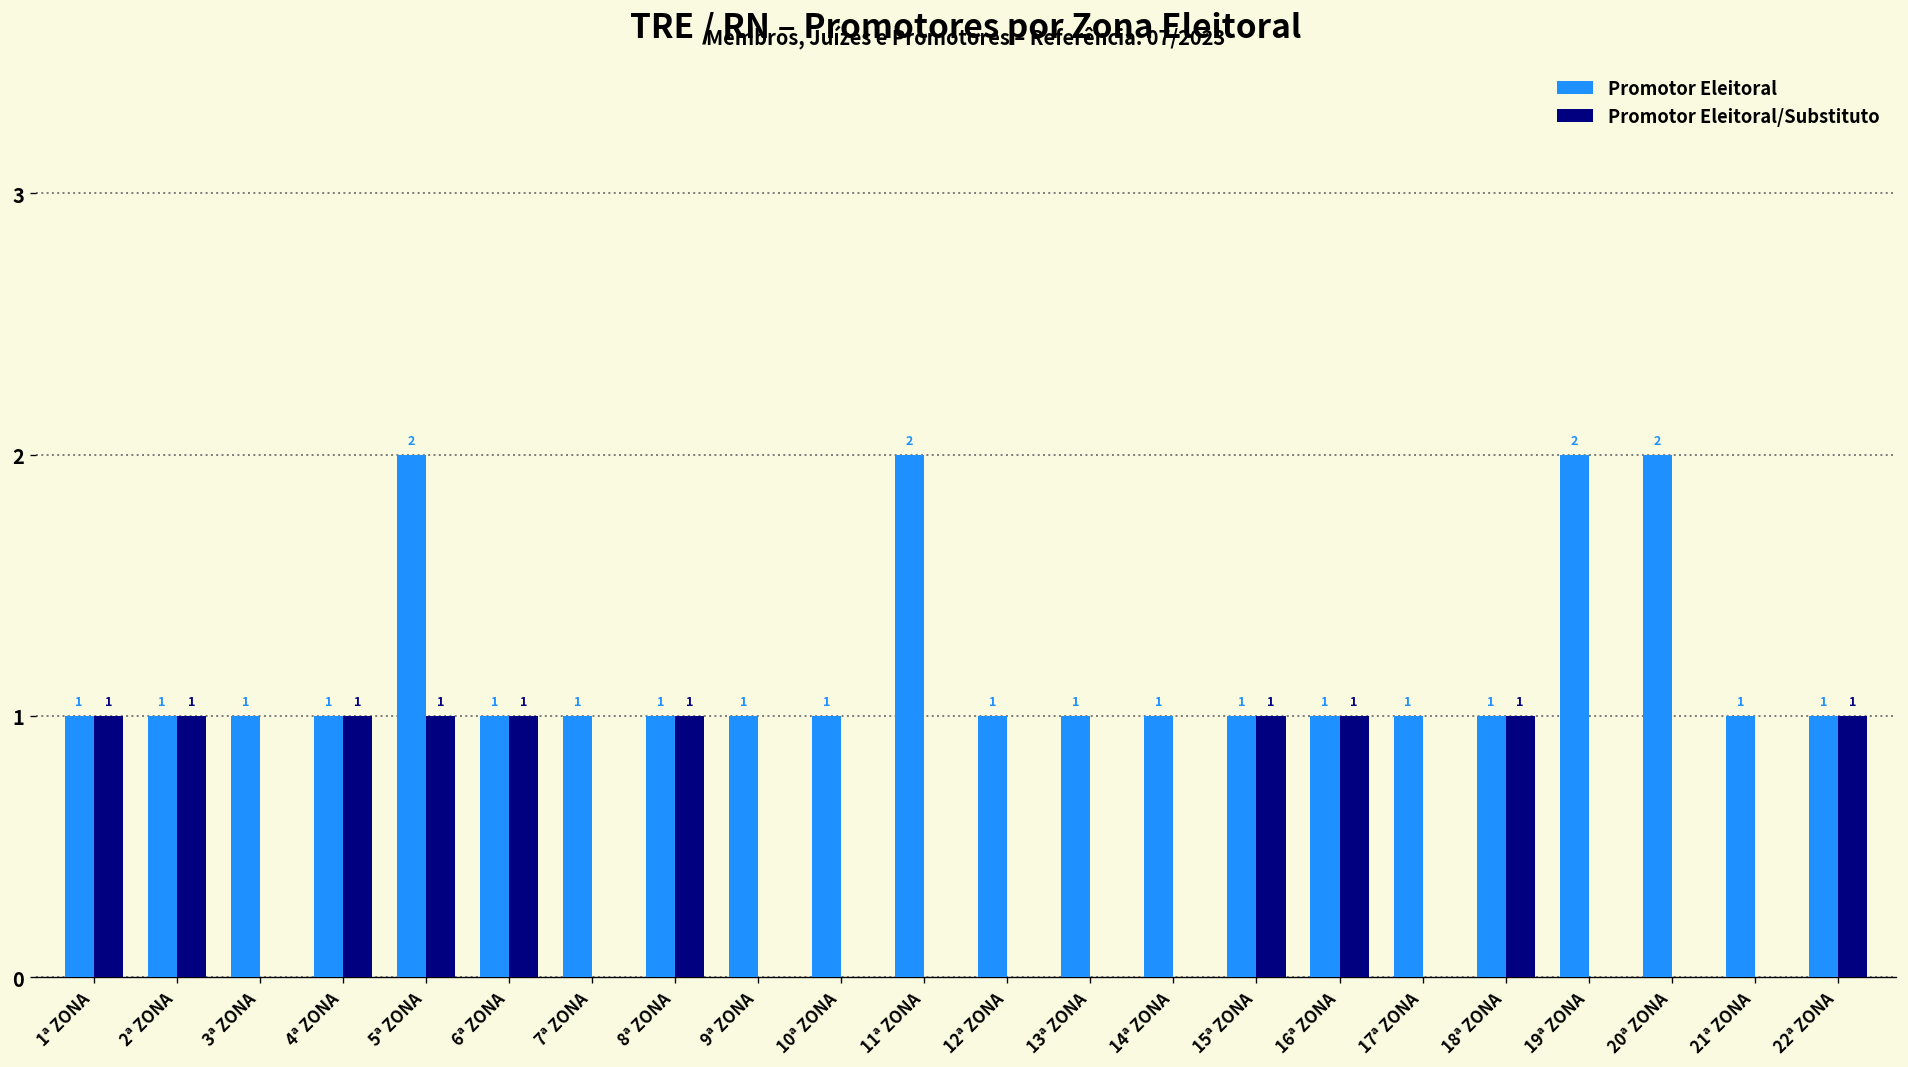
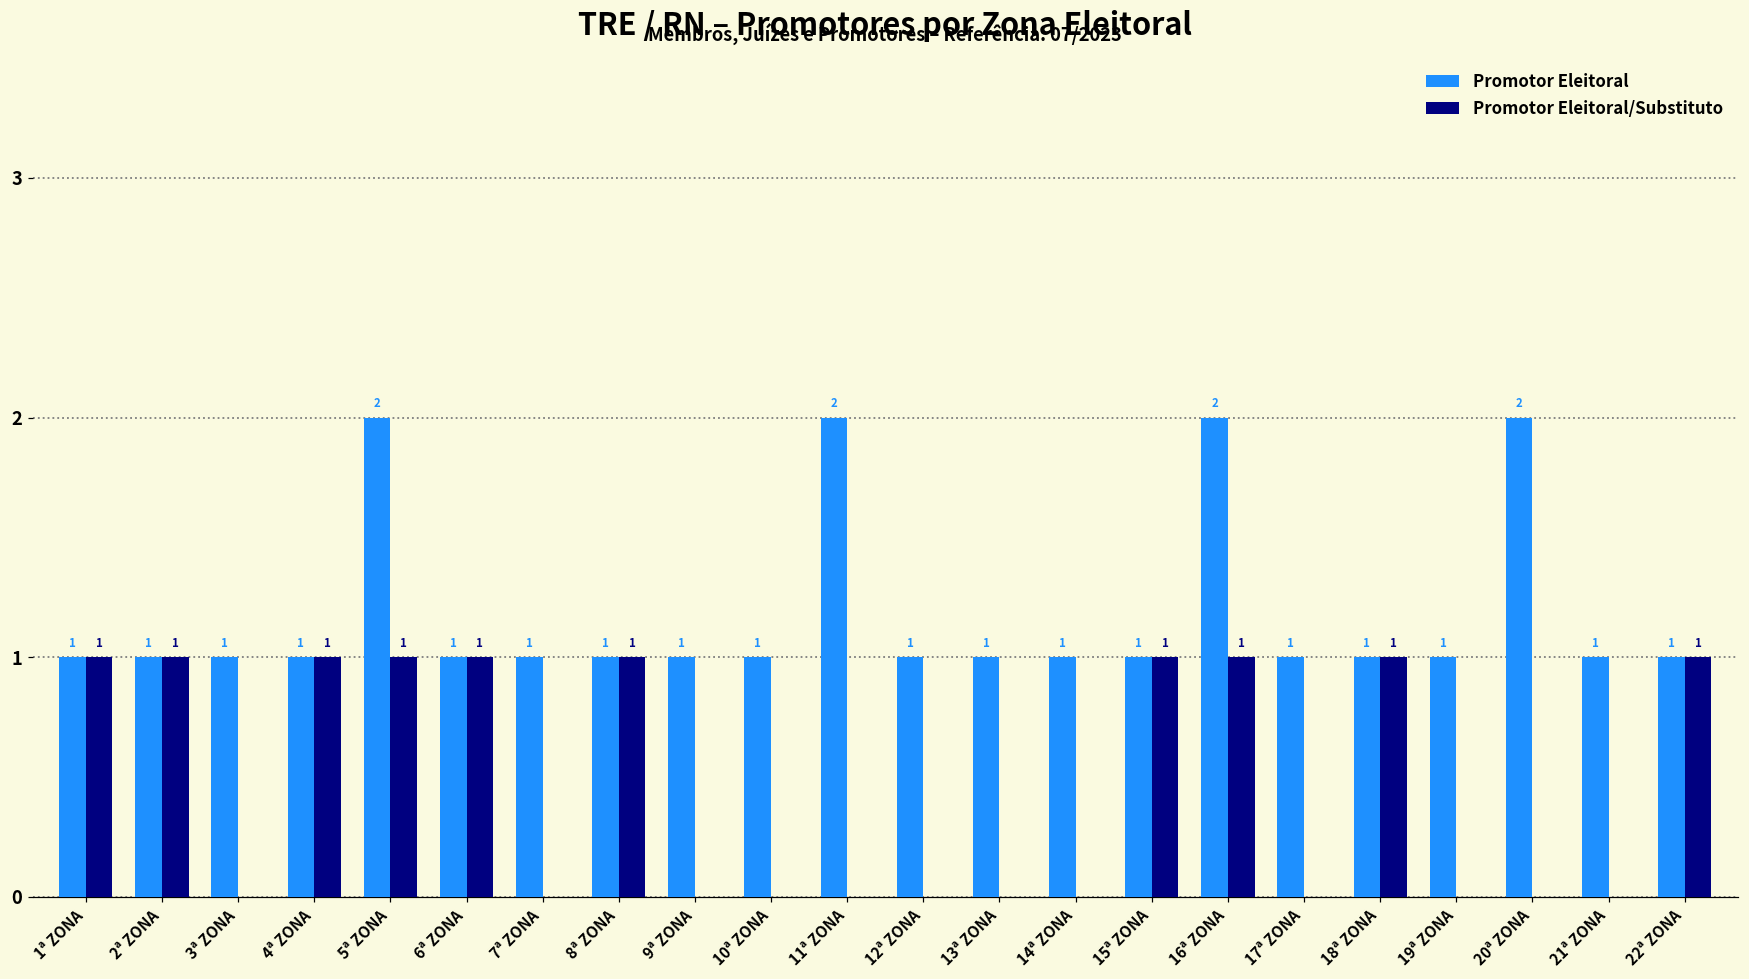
  {
    "Promotor Eleitoral": {
      "1ª ZONA": 1,
      "2ª ZONA": 1,
      "3ª ZONA": 1,
      "4ª ZONA": 1,
      "5ª ZONA": 2,
      "6ª ZONA": 1,
      "7ª ZONA": 1,
      "8ª ZONA": 1,
      "9ª ZONA": 1,
      "10ª ZONA": 1,
      "11ª ZONA": 2,
      "12ª ZONA": 1,
      "13ª ZONA": 1,
      "14ª ZONA": 1,
      "15ª ZONA": 1,
-     "16ª ZONA": 1,
+     "16ª ZONA": 2,
      "17ª ZONA": 1,
      "18ª ZONA": 1,
-     "19ª ZONA": 2,
+     "19ª ZONA": 1,
      "20ª ZONA": 2,
      "21ª ZONA": 1,
      "22ª ZONA": 1
    },
    "Promotor Eleitoral/Substituto": {
      "1ª ZONA": 1,
      "2ª ZONA": 1,
      "4ª ZONA": 1,
      "5ª ZONA": 1,
      "6ª ZONA": 1,
      "8ª ZONA": 1,
      "15ª ZONA": 1,
      "16ª ZONA": 1,
      "18ª ZONA": 1,
      "22ª ZONA": 1
    }
  }
